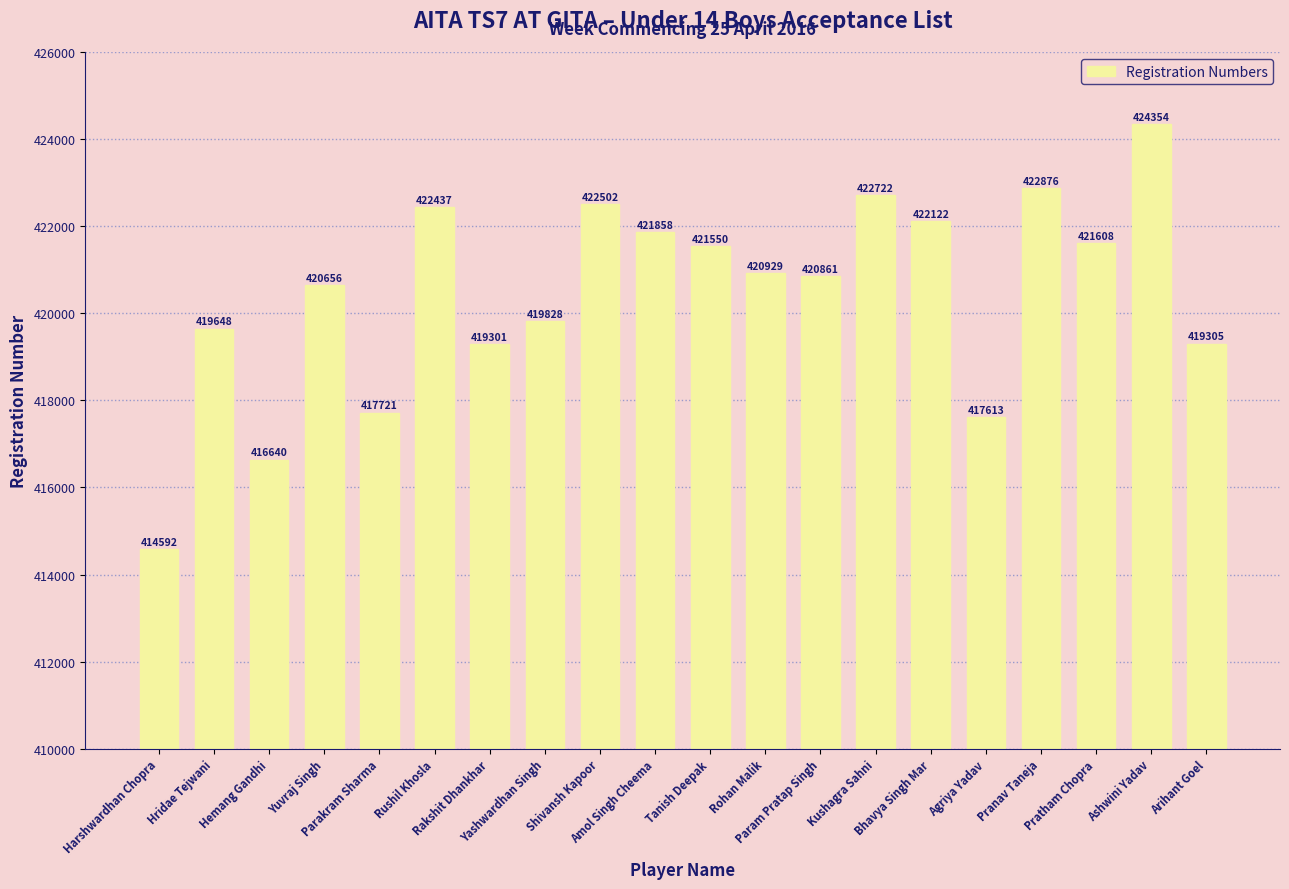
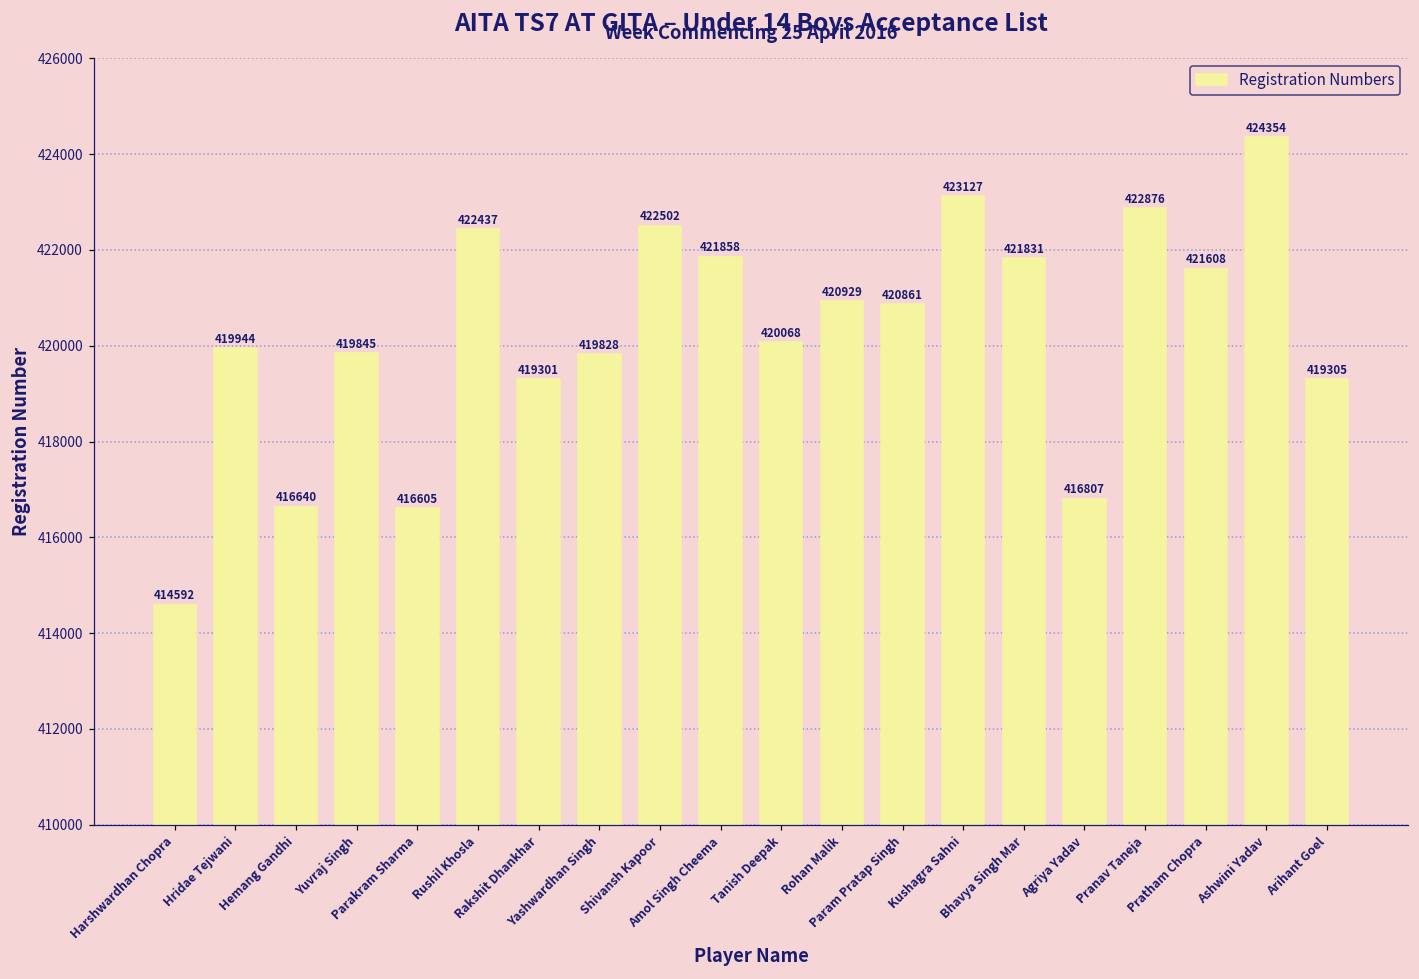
  {
    "Harshwardhan Chopra": 414592,
-   "Hridae Tejwani": 419648,
+   "Hridae Tejwani": 419944,
    "Hemang Gandhi": 416640,
-   "Yuvraj Singh": 420656,
-   "Parakram Sharma": 417721,
+   "Yuvraj Singh": 419845,
+   "Parakram Sharma": 416605,
    "Rushil Khosla": 422437,
    "Rakshit Dhankhar": 419301,
    "Yashwardhan Singh": 419828,
    "Shivansh Kapoor": 422502,
    "Amol Singh Cheema": 421858,
-   "Tanish Deepak": 421550,
+   "Tanish Deepak": 420068,
    "Rohan Malik": 420929,
    "Param Pratap Singh": 420861,
-   "Kushagra Sahni": 422722,
-   "Bhavya Singh Mar": 422122,
-   "Agriya Yadav": 417613,
+   "Kushagra Sahni": 423127,
+   "Bhavya Singh Mar": 421831,
+   "Agriya Yadav": 416807,
    "Pranav Taneja": 422876,
    "Pratham Chopra": 421608,
    "Ashwini Yadav": 424354,
    "Arihant Goel": 419305
  }
